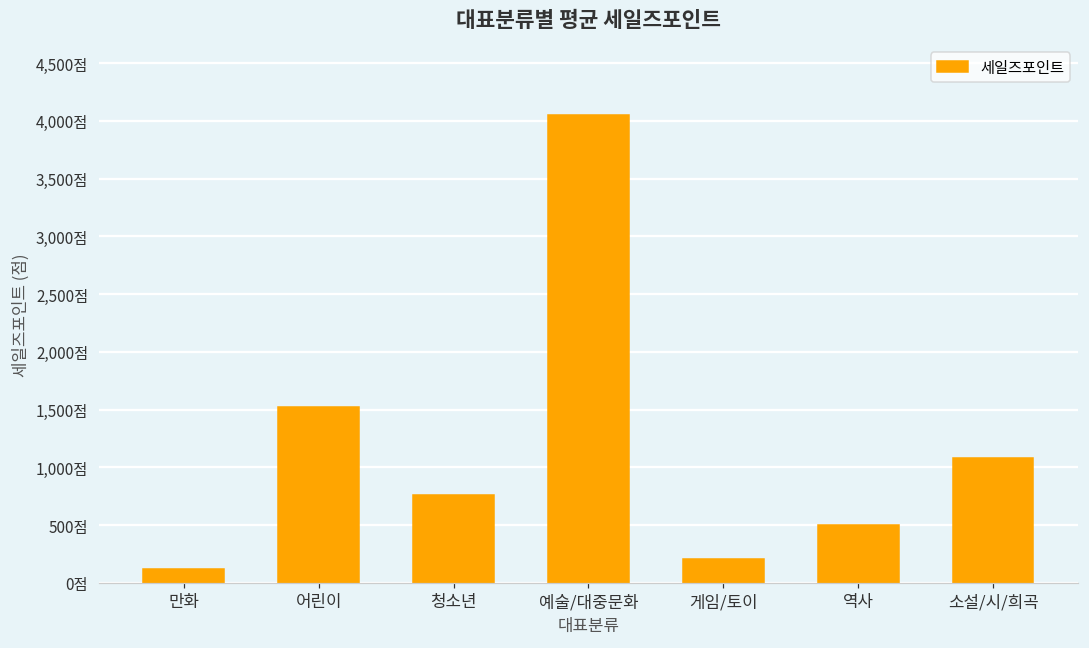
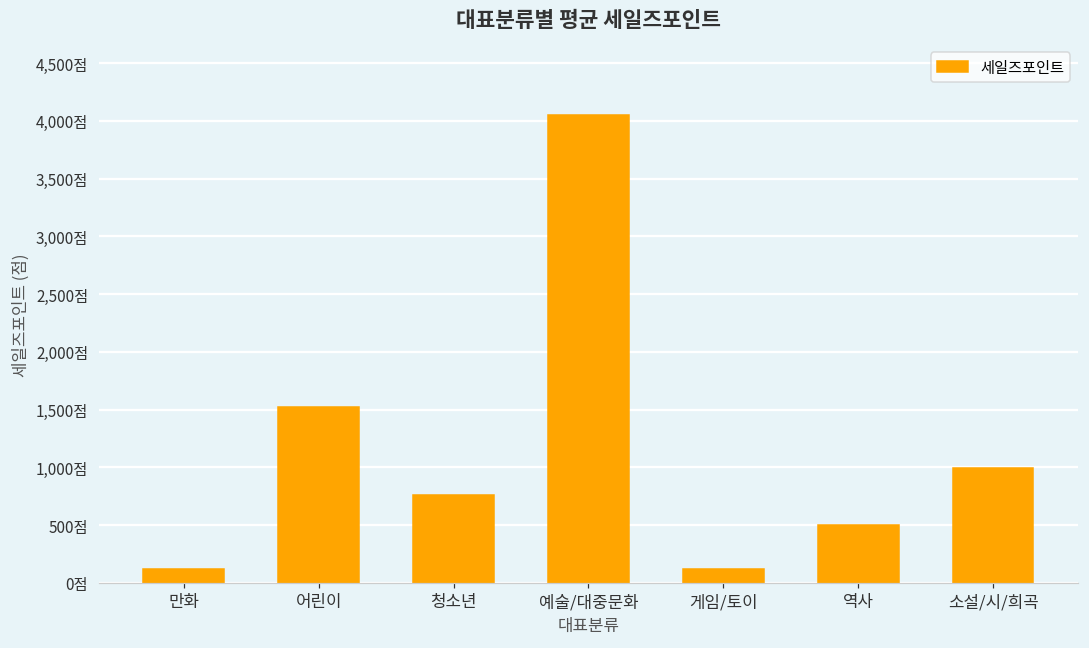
  {
    "만화": "120점",
    "어린이": "1,530점",
    "청소년": "760점",
    "예술/대중문화": "4,050점",
-   "게임/토이": "210점",
+   "게임/토이": "120점",
    "역사": "500점",
-   "소설/시/희곡": "1,080점"
+   "소설/시/희곡": "1,000점"
  }
